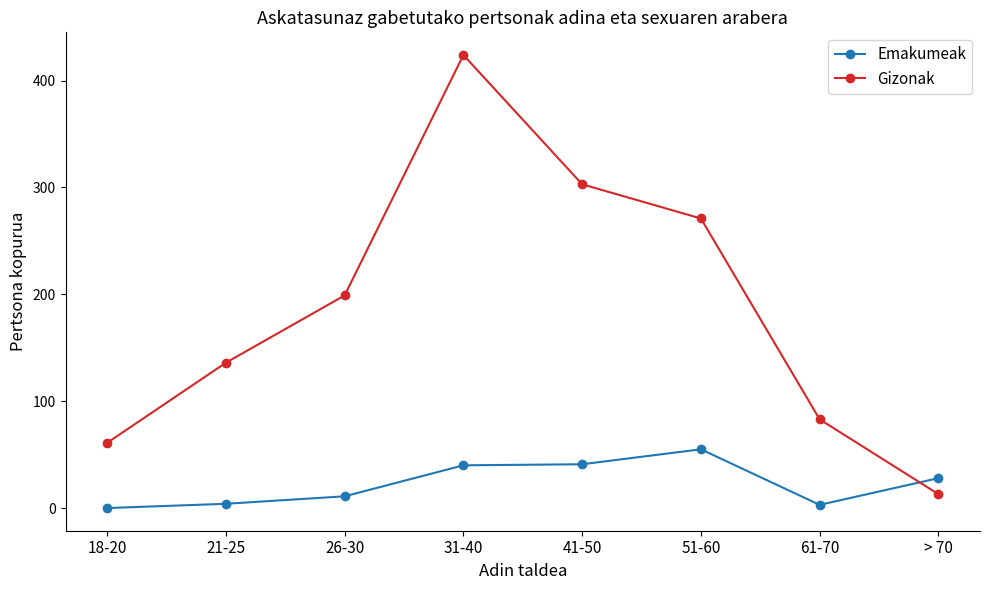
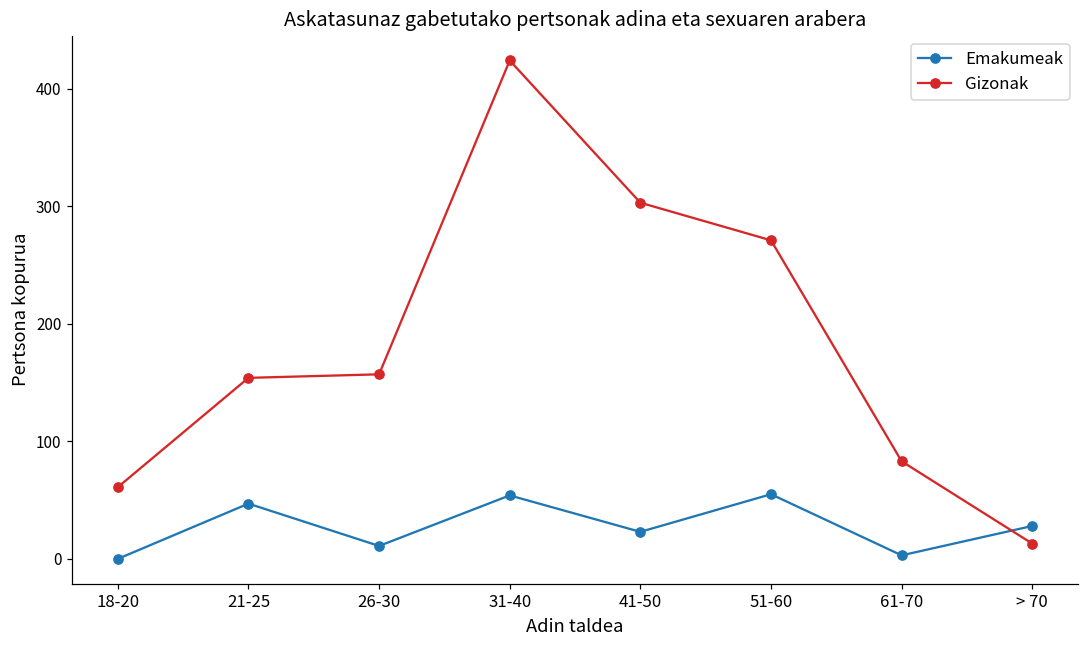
  {
    "Emakumeak": {
      "18-20": 0,
-     "21-25": 4,
+     "21-25": 47,
      "26-30": 11,
-     "31-40": 40,
-     "41-50": 41,
+     "31-40": 54,
+     "41-50": 23,
      "51-60": 55,
      "61-70": 3,
      "> 70": 28
    },
    "Gizonak": {
      "18-20": 61,
-     "21-25": 136,
-     "26-30": 199,
+     "21-25": 154,
+     "26-30": 157,
      "31-40": 424,
      "41-50": 303,
      "51-60": 271,
      "61-70": 83,
      "> 70": 13
    }
  }
